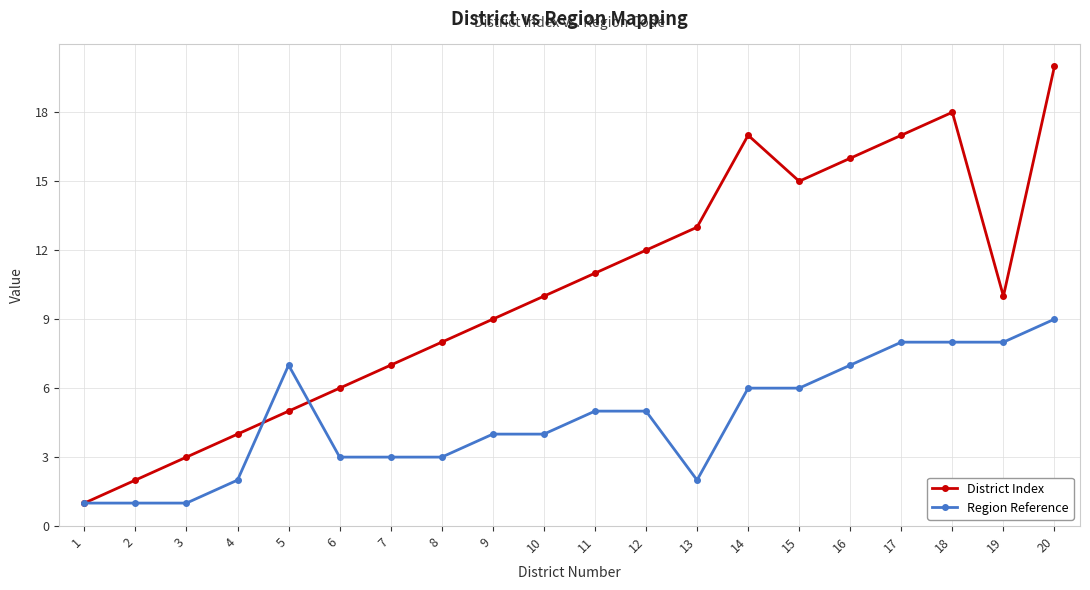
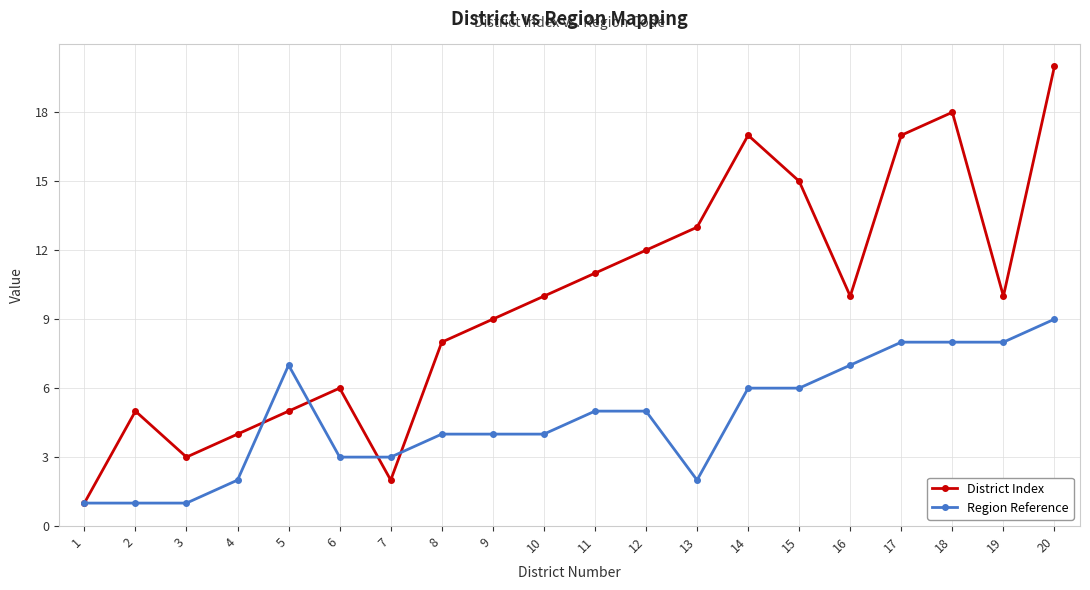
  {
    "District Index": {
-     "2": 2,
+     "2": 5,
      "3": 3,
      "4": 4,
      "5": 5,
      "6": 6,
-     "7": 7,
+     "7": 2,
      "8": 8,
      "9": 9,
      "10": 10,
      "11": 11,
      "12": 12,
      "13": 13,
      "14": 17,
      "15": 15,
-     "16": 16,
+     "16": 10,
      "17": 17,
      "18": 18,
      "19": 10,
      "20": 20
    },
    "Region Reference": {
      "2": 1,
      "3": 1,
      "4": 2,
      "5": 7,
      "6": 3,
      "7": 3,
-     "8": 3,
+     "8": 4,
      "9": 4,
      "10": 4,
      "11": 5,
      "12": 5,
      "13": 2,
      "14": 6,
      "15": 6,
      "16": 7,
      "17": 8,
      "18": 8,
      "19": 8,
      "20": 9
    }
  }
